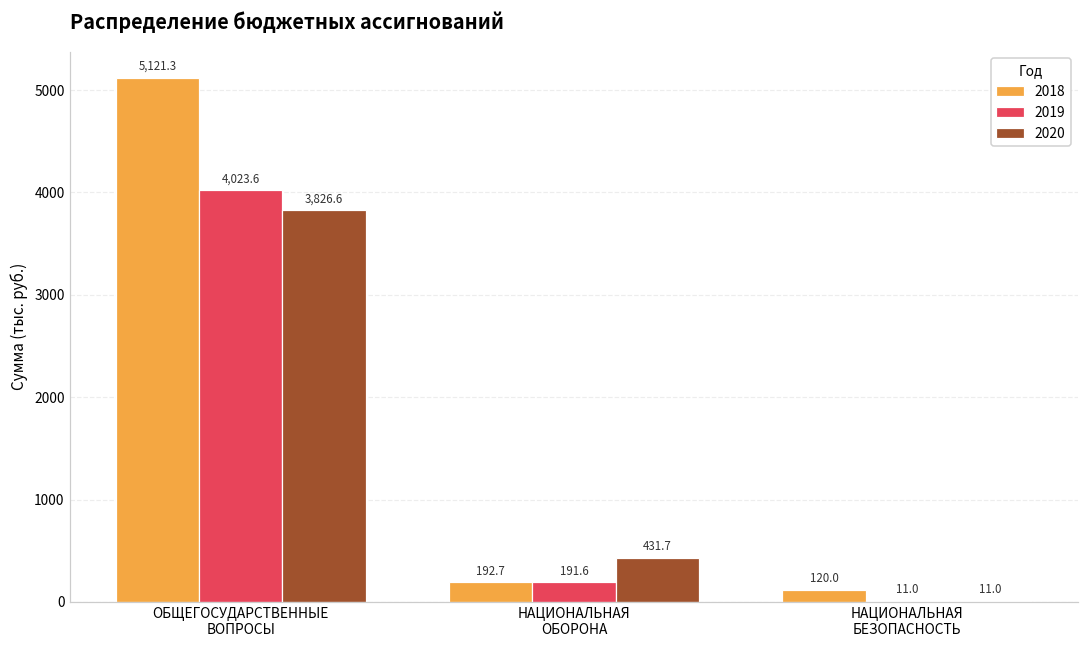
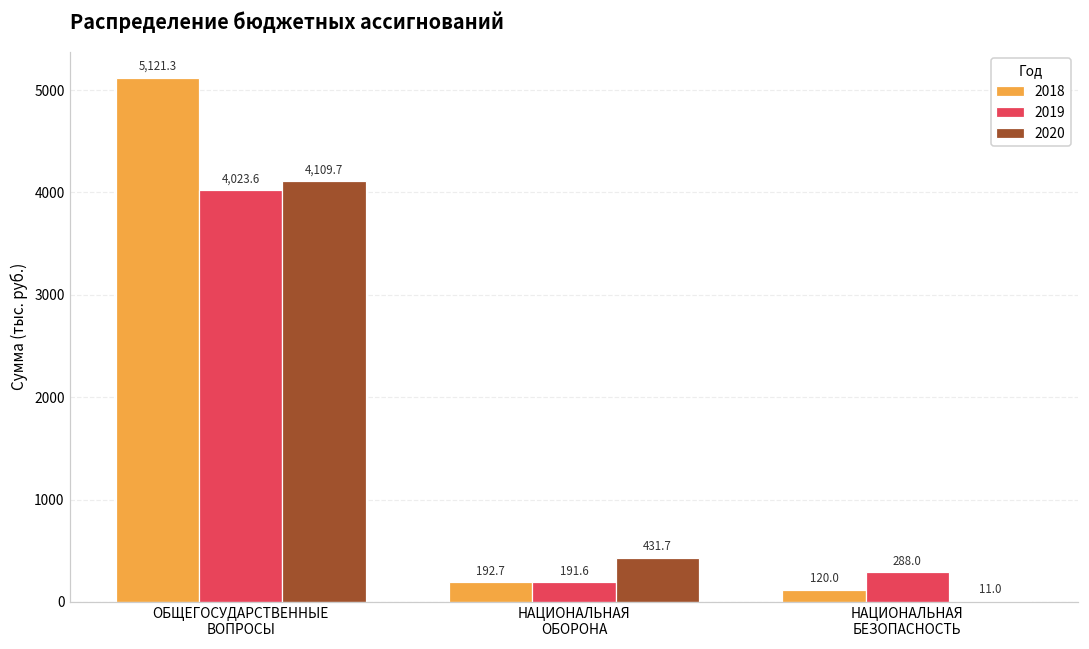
  {
    "2018": {
      "ОБЩЕГОСУДАРСТВЕННЫЕ ВОПРОСЫ": "5,121.3",
      "НАЦИОНАЛЬНАЯ ОБОРОНА": "192.7",
      "НАЦИОНАЛЬНАЯ БЕЗОПАСНОСТЬ": "120.0"
    },
    "2019": {
      "ОБЩЕГОСУДАРСТВЕННЫЕ ВОПРОСЫ": "4,023.6",
      "НАЦИОНАЛЬНАЯ ОБОРОНА": "191.6",
-     "НАЦИОНАЛЬНАЯ БЕЗОПАСНОСТЬ": "11.0"
+     "НАЦИОНАЛЬНАЯ БЕЗОПАСНОСТЬ": "288.0"
    },
    "2020": {
-     "ОБЩЕГОСУДАРСТВЕННЫЕ ВОПРОСЫ": "3,826.6",
+     "ОБЩЕГОСУДАРСТВЕННЫЕ ВОПРОСЫ": "4,109.7",
      "НАЦИОНАЛЬНАЯ ОБОРОНА": "431.7",
      "НАЦИОНАЛЬНАЯ БЕЗОПАСНОСТЬ": "11.0"
    }
  }
